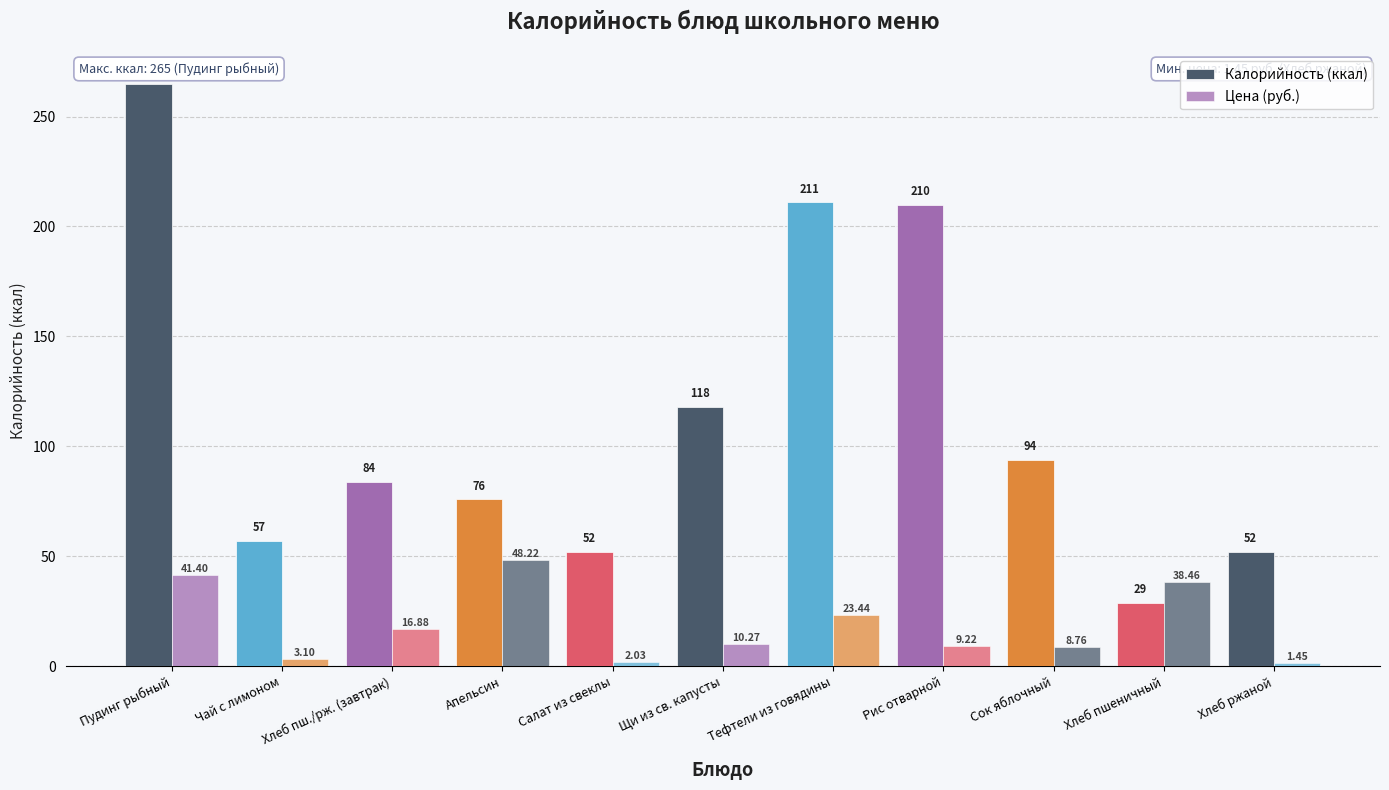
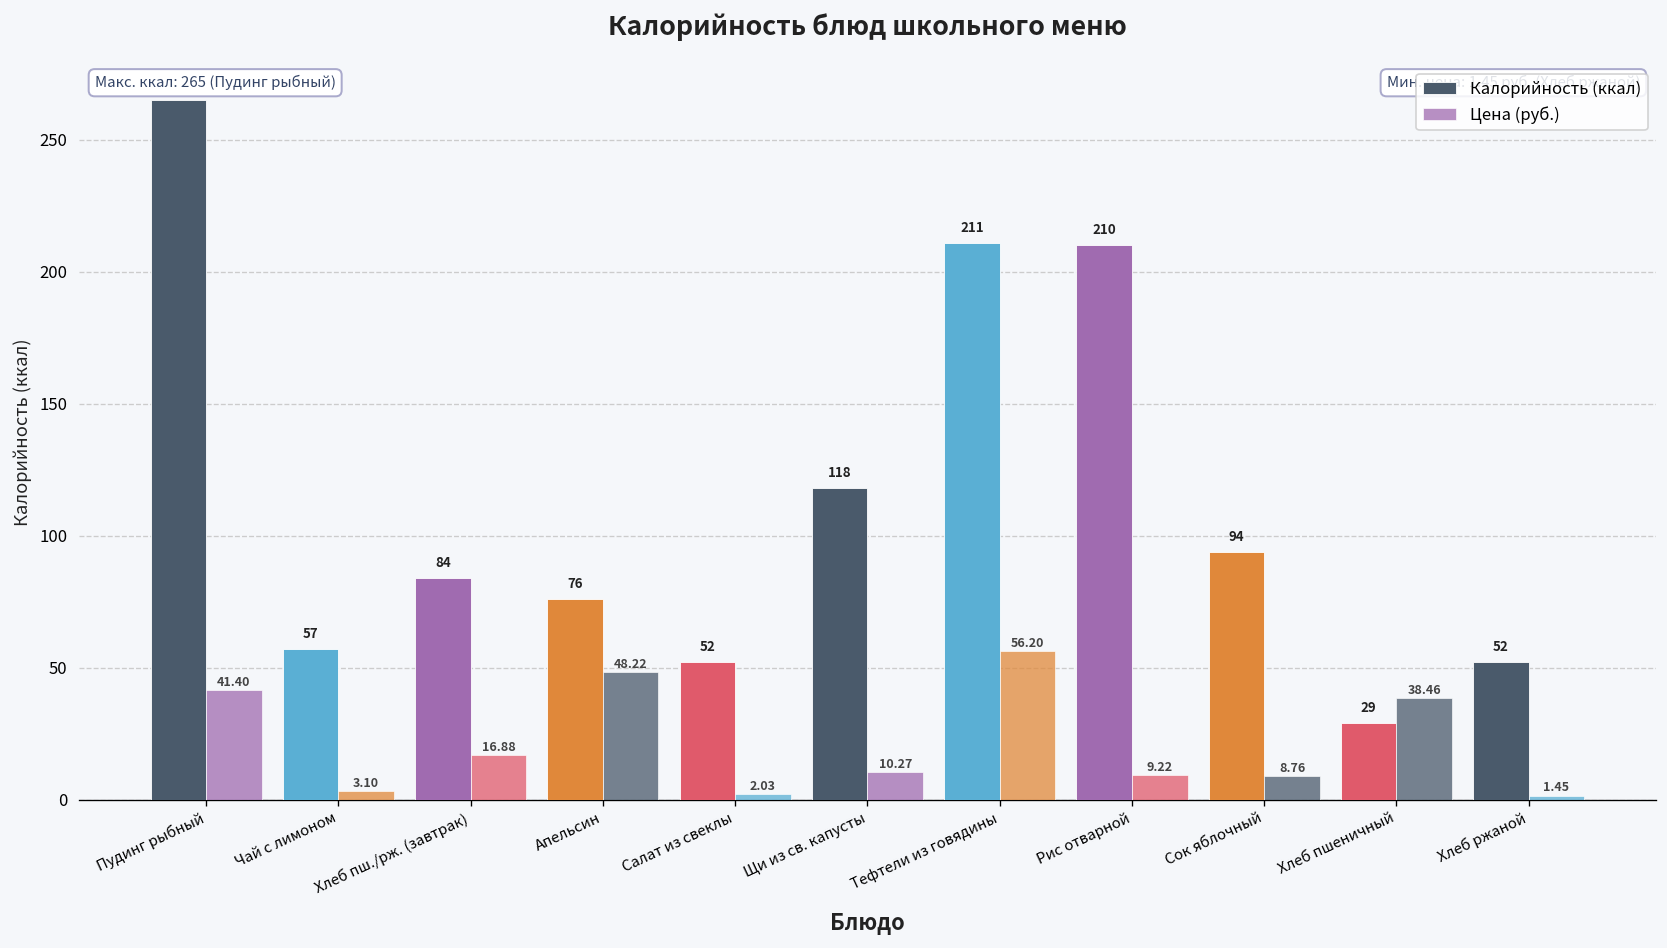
  {
    "Калорийность (ккал)": {
      "Чай с лимоном": 57,
      "Хлеб пш./рж. (завтрак)": 84,
      "Апельсин": 76,
      "Салат из свеклы": 52,
      "Щи из св. капусты": 118,
      "Тефтели из говядины": 211,
      "Рис отварной": 210,
      "Сок яблочный": 94,
      "Хлеб пшеничный": 29,
      "Хлеб ржаной": 52
    },
    "Цена (руб.)": {
      "Пудинг рыбный": 41.40,
      "Чай с лимоном": 3.10,
      "Хлеб пш./рж. (завтрак)": 16.88,
      "Апельсин": 48.22,
      "Салат из свеклы": 2.03,
      "Щи из св. капусты": 10.27,
-     "Тефтели из говядины": 23.44,
+     "Тефтели из говядины": 56.20,
      "Рис отварной": 9.22,
      "Сок яблочный": 8.76,
      "Хлеб пшеничный": 38.46,
      "Хлеб ржаной": 1.45
    }
  }
